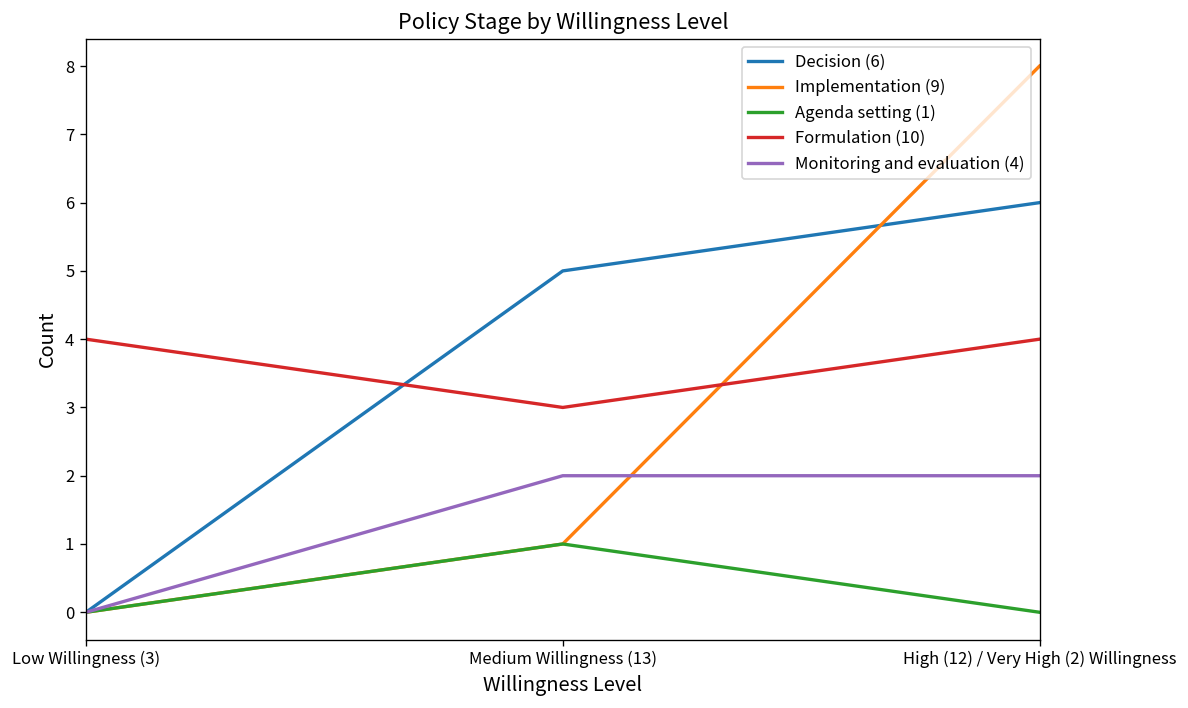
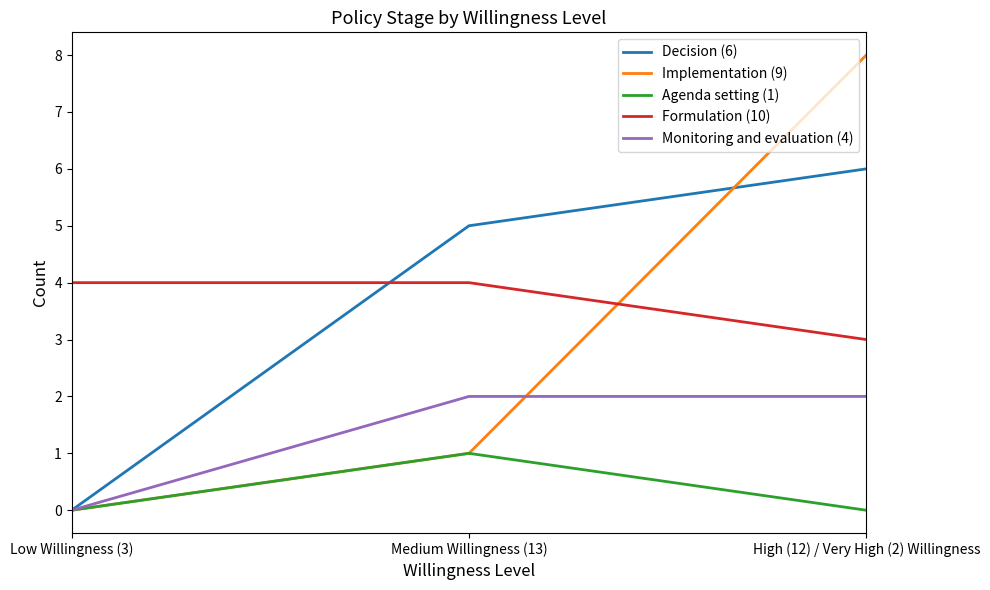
  {
    "Decision (6)": {
      "Medium Willingness (13)": 5,
      "High (12) / Very High (2) Willingness": 6
    },
    "Implementation (9)": {
      "High (12) / Very High (2) Willingness": 8
    },
    "Agenda setting (1)": {
      "High (12) / Very High (2) Willingness": 0
    },
    "Formulation (10)": {
      "Low Willingness (3)": 4,
-     "Medium Willingness (13)": 3,
-     "High (12) / Very High (2) Willingness": 4
+     "Medium Willingness (13)": 4,
+     "High (12) / Very High (2) Willingness": 3
    },
    "Monitoring and evaluation (4)": {
      "Medium Willingness (13)": 2,
      "High (12) / Very High (2) Willingness": 2
    }
  }
